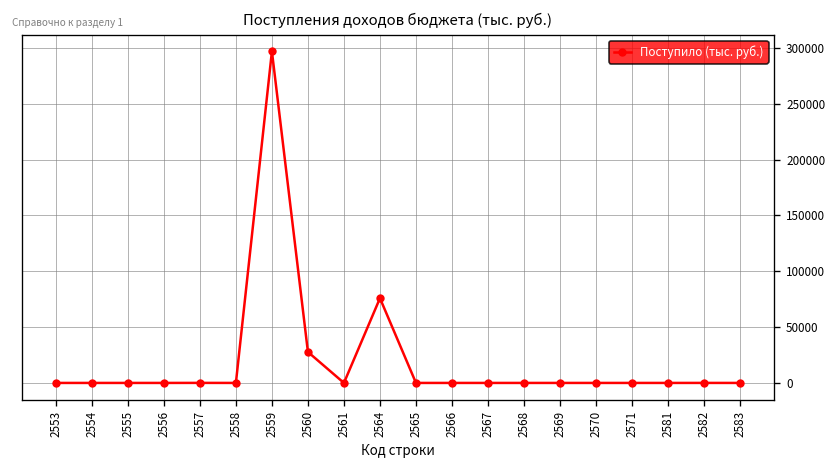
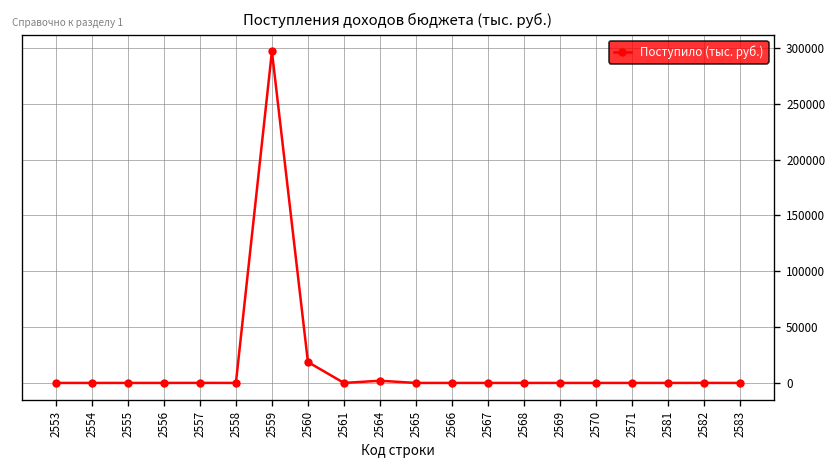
  {
    "2553": 0,
    "2554": 0,
    "2555": 0,
    "2556": 0,
    "2557": 0,
    "2558": 0,
    "2559": 300000,
-   "2560": 30000,
+   "2560": 20000,
    "2561": 0,
-   "2564": 80000,
+   "2564": 0,
    "2565": 0,
    "2566": 0,
    "2567": 0,
    "2568": 0,
    "2569": 0,
    "2570": 0,
    "2571": 0,
    "2581": 0,
    "2582": 0,
    "2583": 0
  }
